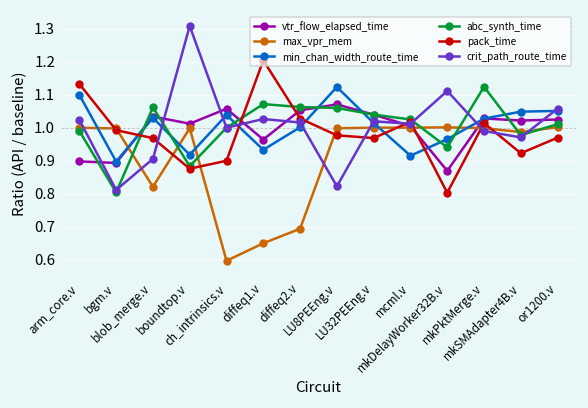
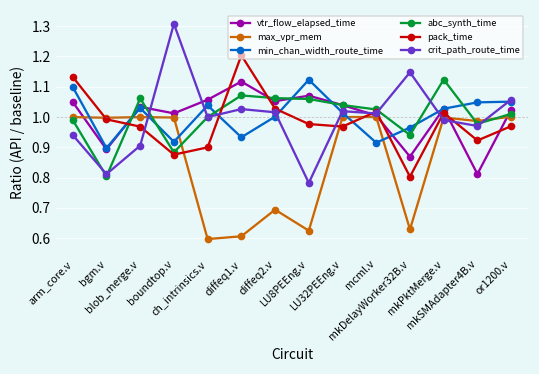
  {
    "vtr_flow_elapsed_time": {
-     "arm_core.v": 0.90,
+     "arm_core.v": 1.05,
      "boundtop.v": 1.01,
      "ch_intrinsics.v": 1.06,
-     "diffeq1.v": 0.96,
+     "diffeq1.v": 1.12,
      "diffeq2.v": 1.05,
      "LU8PEEng.v": 1.07,
      "mkDelayWorker32B.v": 0.87,
-     "mkSMAdapter4B.v": 1.02,
+     "mkSMAdapter4B.v": 0.81,
      "or1200.v": 1.02
    },
    "max_vpr_mem": {
      "arm_core.v": 1.00,
-     "blob_merge.v": 0.82,
+     "blob_merge.v": 1.00,
      "boundtop.v": 1.00,
      "ch_intrinsics.v": 0.60,
-     "diffeq1.v": 0.65,
+     "diffeq1.v": 0.61,
      "diffeq2.v": 0.69,
-     "LU8PEEng.v": 1.00,
+     "LU8PEEng.v": 0.63,
      "LU32PEEng.v": 1.00,
-     "mkDelayWorker32B.v": 1.00
+     "mkDelayWorker32B.v": 0.63
    },
    "min_chan_width_route_time": {
      "arm_core.v": 1.10,
      "boundtop.v": 0.92,
      "ch_intrinsics.v": 1.04,
      "diffeq1.v": 0.93,
      "diffeq2.v": 1.00,
      "LU8PEEng.v": 1.12,
      "mcml.v": 0.92,
      "mkDelayWorker32B.v": 0.97,
      "mkSMAdapter4B.v": 1.05
    },
    "abc_synth_time": {
      "arm_core.v": 0.99,
      "blob_merge.v": 1.06,
      "diffeq1.v": 1.07,
      "diffeq2.v": 1.06,
      "LU8PEEng.v": 1.06,
      "mkDelayWorker32B.v": 0.94,
      "mkPktMerge.v": 1.12
    },
    "pack_time": {
      "arm_core.v": 1.13,
      "blob_merge.v": 0.97,
      "ch_intrinsics.v": 0.90,
      "diffeq2.v": 1.03,
      "LU8PEEng.v": 0.98,
      "LU32PEEng.v": 0.97,
      "mkDelayWorker32B.v": 0.80,
      "mkPktMerge.v": 1.01,
      "mkSMAdapter4B.v": 0.92,
      "or1200.v": 0.97
    },
    "crit_path_route_time": {
-     "arm_core.v": 1.02,
+     "arm_core.v": 0.94,
      "blob_merge.v": 0.91,
      "boundtop.v": 1.31,
      "diffeq1.v": 1.03,
      "diffeq2.v": 1.02,
-     "LU8PEEng.v": 0.82,
-     "mkDelayWorker32B.v": 1.11
+     "LU8PEEng.v": 0.78,
+     "mkDelayWorker32B.v": 1.15
    }
  }
